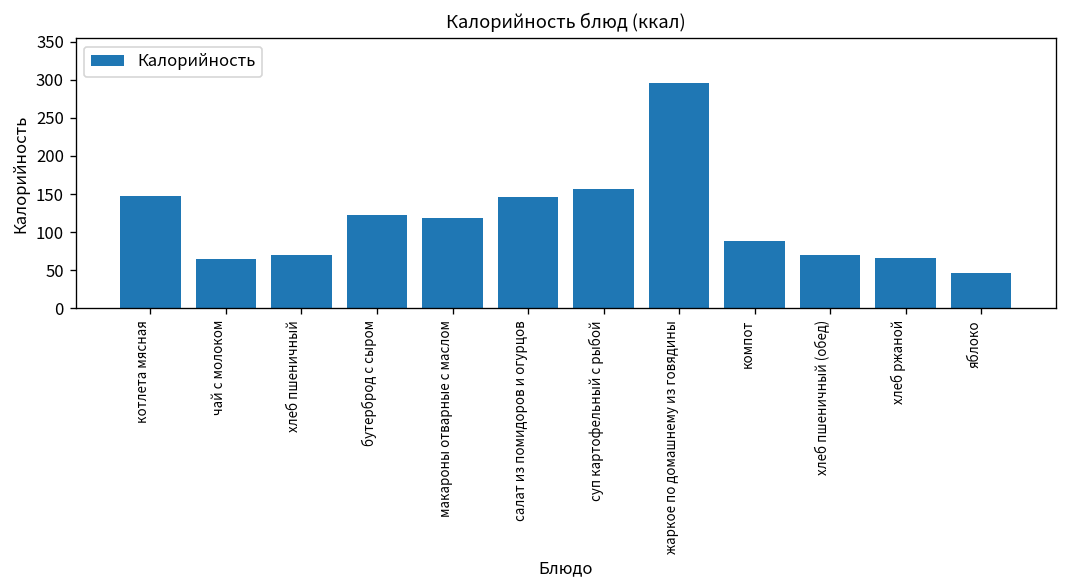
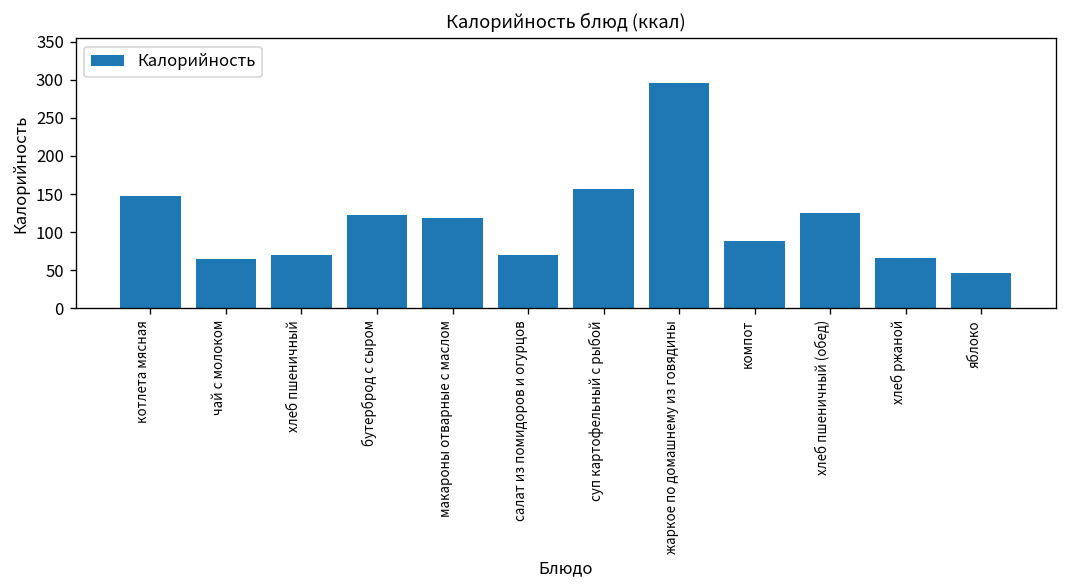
  {
    "котлета мясная": 150,
    "чай с молоком": 60,
    "хлеб пшеничный": 70,
    "бутерброд с сыром": 120,
    "макароны отварные с маслом": 120,
-   "салат из помидоров и огурцов": 150,
+   "салат из помидоров и огурцов": 70,
    "суп картофельный с рыбой": 160,
    "жаркое по домашнему из говядины": 300,
    "компот": 90,
-   "хлеб пшеничный (обед)": 70,
+   "хлеб пшеничный (обед)": 120,
    "хлеб ржаной": 70,
    "яблоко": 50
  }
